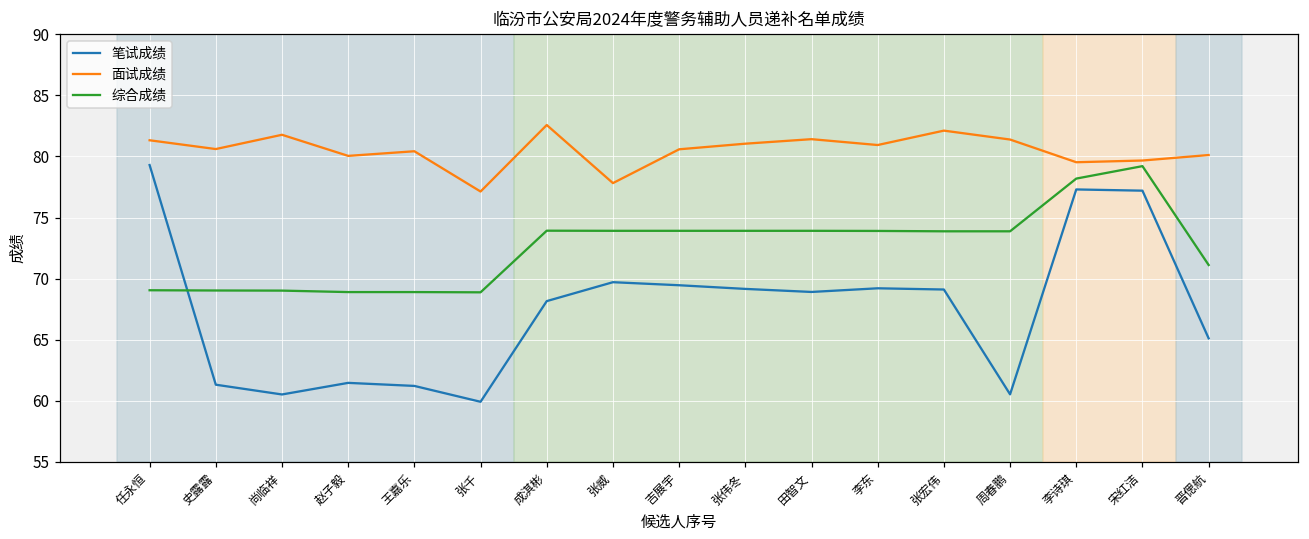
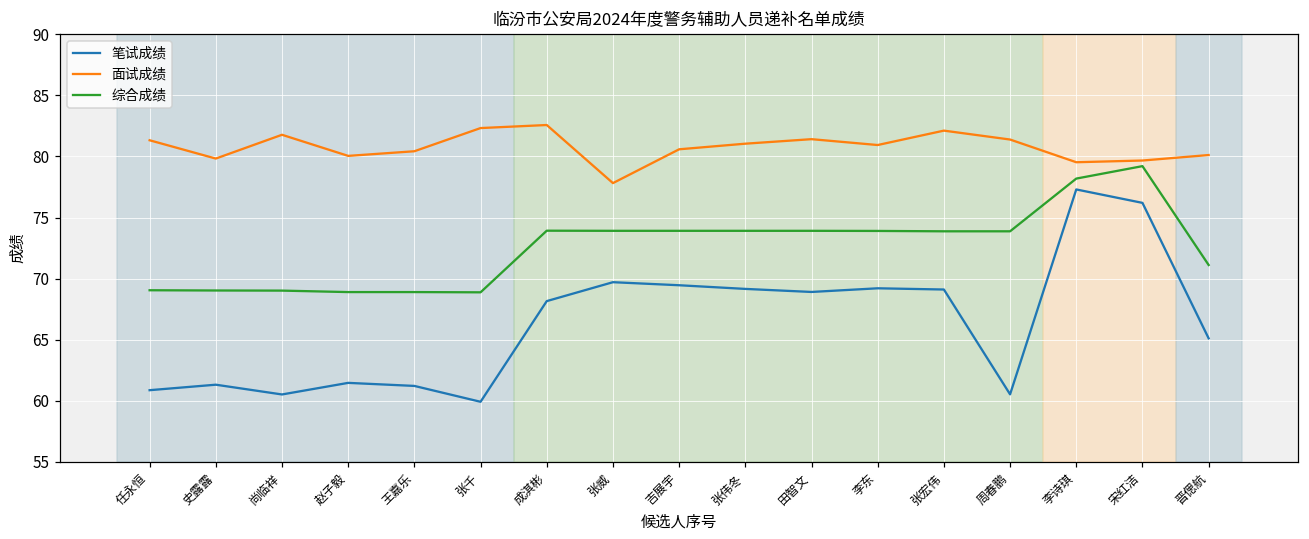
  {
    "笔试成绩": {
-     "任永恒": 79.3,
+     "任永恒": 60.9,
      "史露露": 61.3,
      "尚临祥": 60.5,
      "赵子毅": 61.5,
      "王嘉乐": 61.2,
      "张千": 59.9,
      "成淇彬": 68.2,
      "张威": 69.7,
      "吉展宇": 69.5,
      "张伟冬": 69.2,
      "田智文": 68.9,
      "李东": 69.2,
      "张宏伟": 69.1,
      "周春鹏": 60.5,
      "李诗琪": 77.3,
-     "宋红洁": 77.2,
+     "宋红洁": 76.2,
      "晋偲航": 65.1
    },
    "面试成绩": {
      "任永恒": 81.3,
-     "史露露": 80.6,
+     "史露露": 79.8,
      "尚临祥": 81.8,
      "赵子毅": 80.1,
      "王嘉乐": 80.4,
-     "张千": 77.1,
+     "张千": 82.3,
      "成淇彬": 82.6,
      "张威": 77.8,
      "吉展宇": 80.6,
      "张伟冬": 81.1,
      "田智文": 81.4,
      "李东": 80.9,
      "张宏伟": 82.1,
      "周春鹏": 81.4,
      "李诗琪": 79.5,
      "宋红洁": 79.7,
      "晋偲航": 80.1
    },
    "综合成绩": {
      "任永恒": 69.0,
      "史露露": 69.0,
      "尚临祥": 69.0,
      "赵子毅": 68.9,
      "王嘉乐": 68.9,
      "张千": 68.9,
      "成淇彬": 73.9,
      "张威": 73.9,
      "吉展宇": 73.9,
      "张伟冬": 73.9,
      "田智文": 73.9,
      "李东": 73.9,
      "张宏伟": 73.9,
      "周春鹏": 73.9,
      "李诗琪": 78.2,
      "宋红洁": 79.2,
      "晋偲航": 71.1
    }
  }
